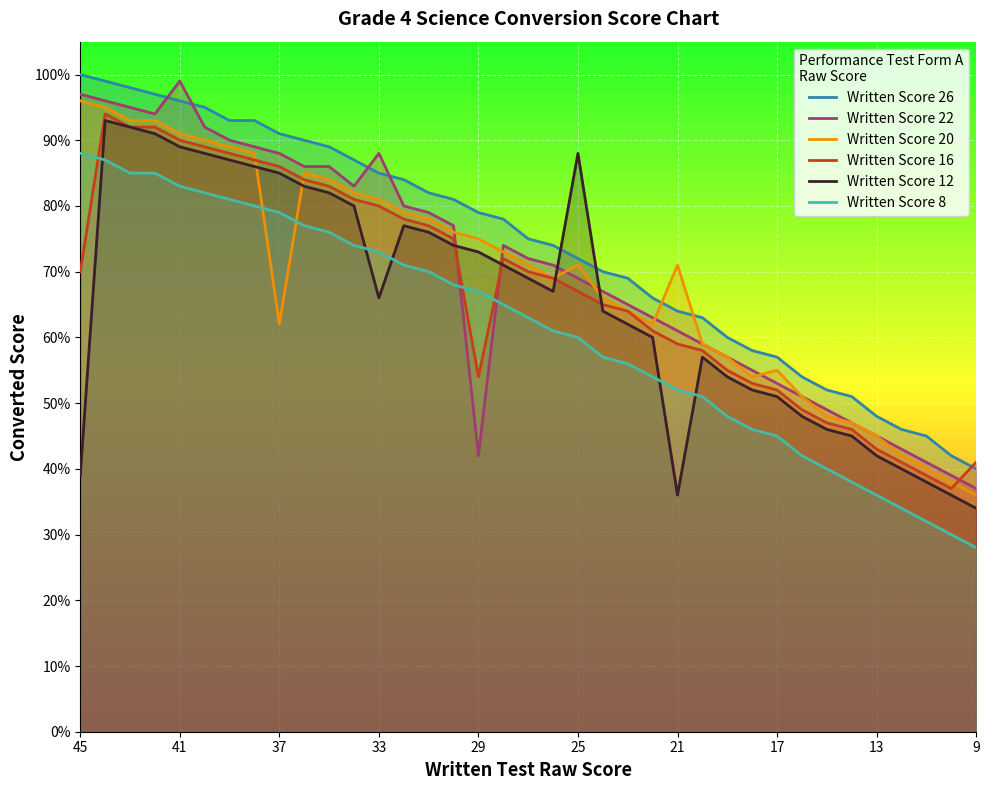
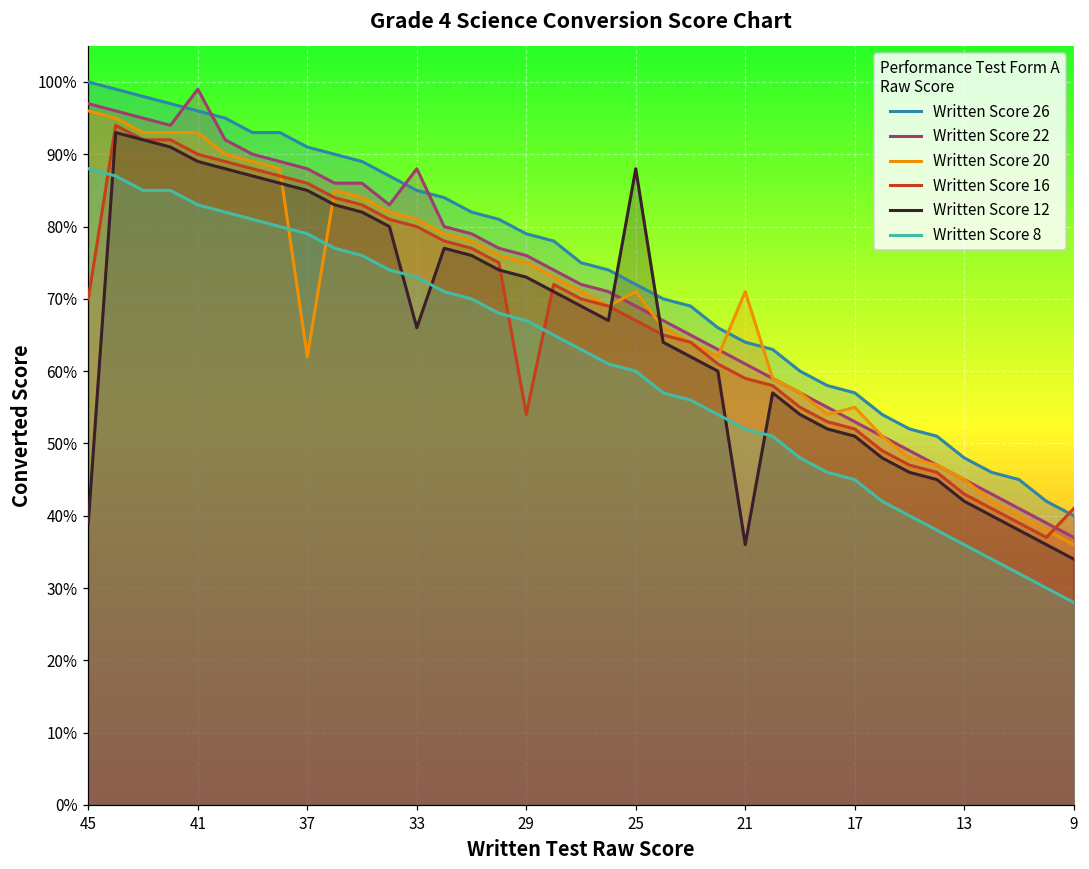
  {
    "Written Score 22": {
      "45": "97%",
      "41": "99%",
      "37": "88%",
      "33": "88%",
-     "29": "42%",
+     "29": "76%",
      "25": "69%",
      "21": "61%",
      "17": "53%",
      "9": "37%"
    },
    "Written Score 20": {
      "45": "96%",
-     "41": "91%",
+     "41": "93%",
      "37": "62%",
      "33": "81%",
      "29": "75%",
      "25": "71%",
      "21": "71%",
      "17": "55%",
      "9": "36%"
    },
    "Written Score 16": {
      "45": "70%",
      "41": "90%",
      "37": "86%",
      "33": "80%",
      "29": "54%",
      "25": "67%",
      "21": "59%",
      "17": "52%",
      "13": "43%",
      "9": "41%"
    },
    "Written Score 12": {
      "45": "39%",
      "41": "89%",
      "37": "85%",
      "33": "66%",
      "29": "73%",
      "25": "88%",
      "21": "36%",
      "17": "51%",
      "13": "42%",
      "9": "34%"
    }
  }
